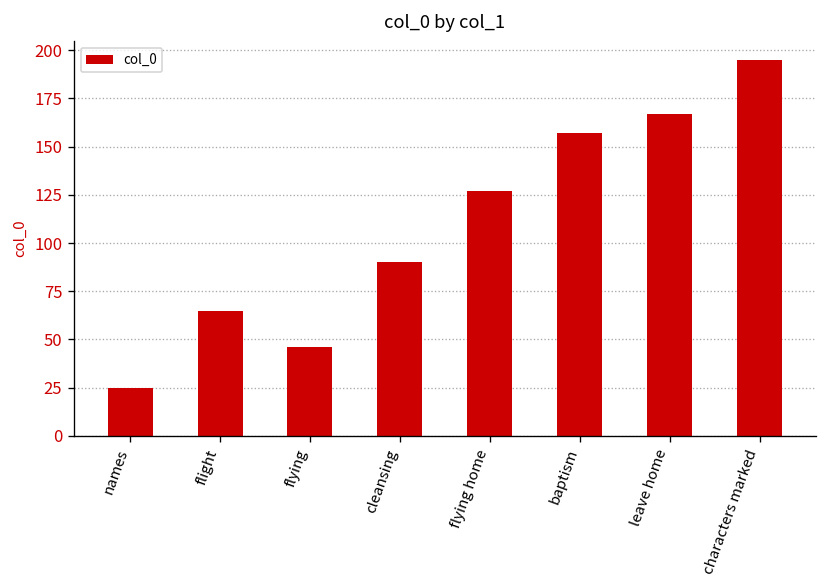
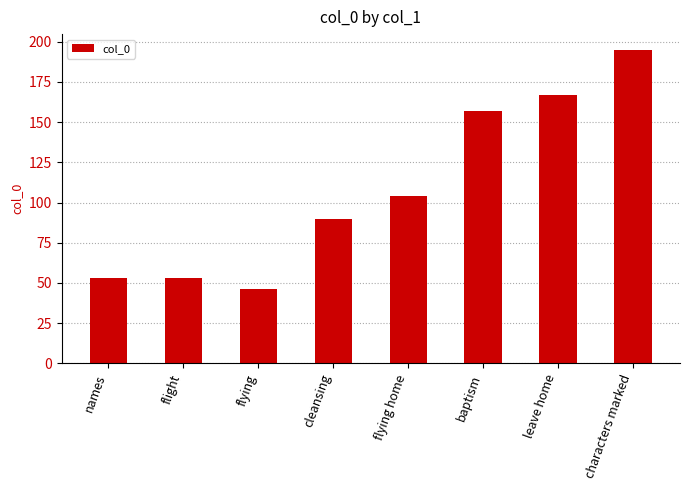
  {
-   "names": 25,
-   "flight": 65,
+   "names": 53,
+   "flight": 53,
    "flying": 46,
    "cleansing": 90,
-   "flying home": 127,
+   "flying home": 104,
    "baptism": 157,
    "leave home": 167,
    "characters marked": 195
  }
